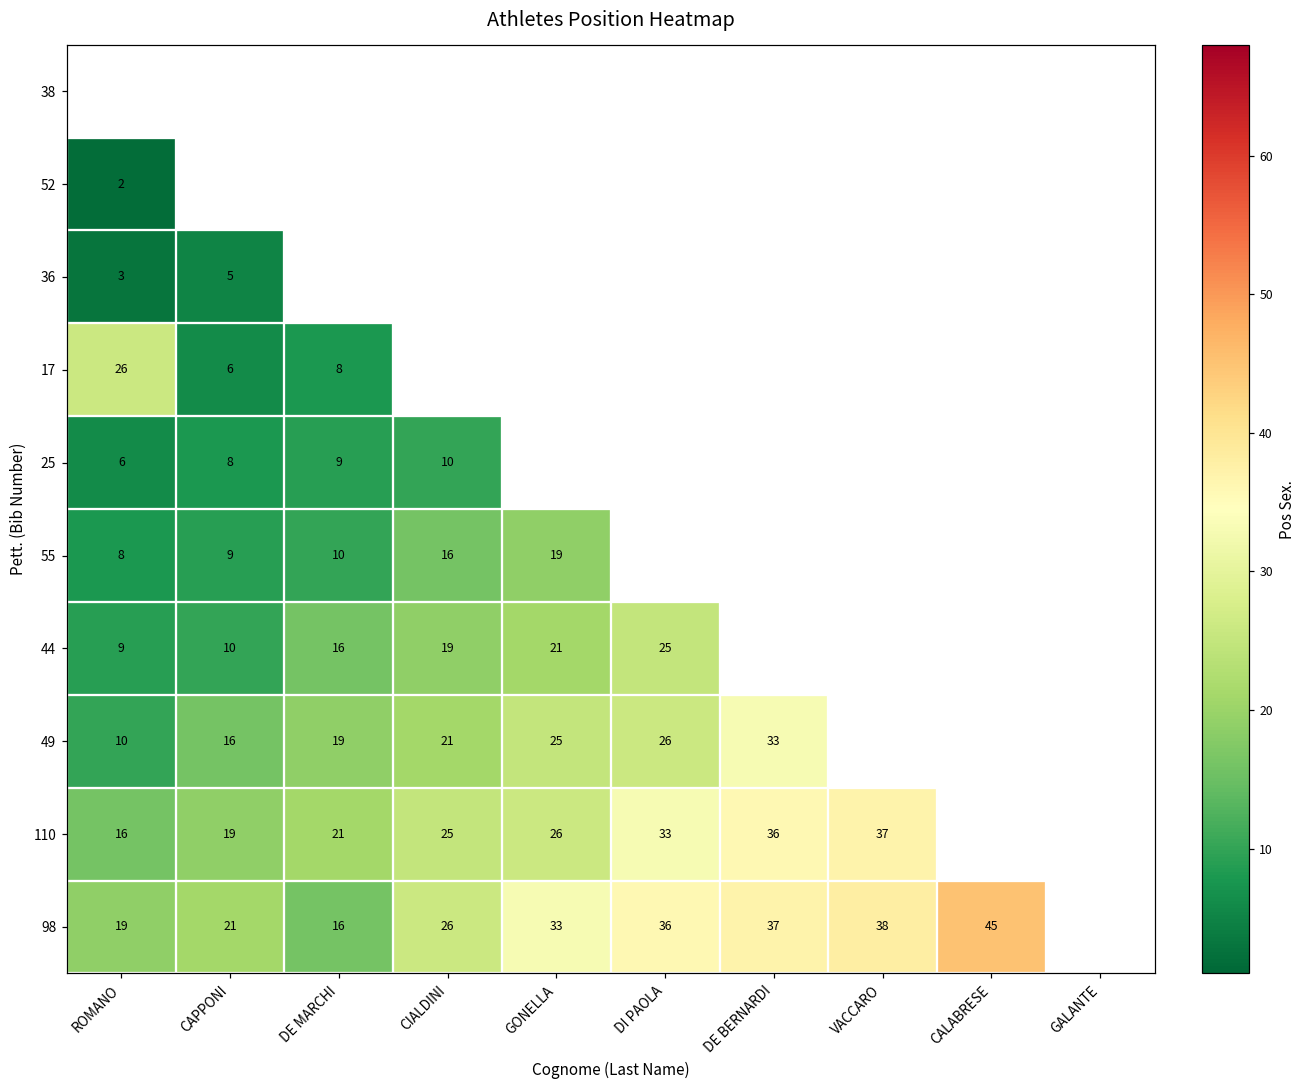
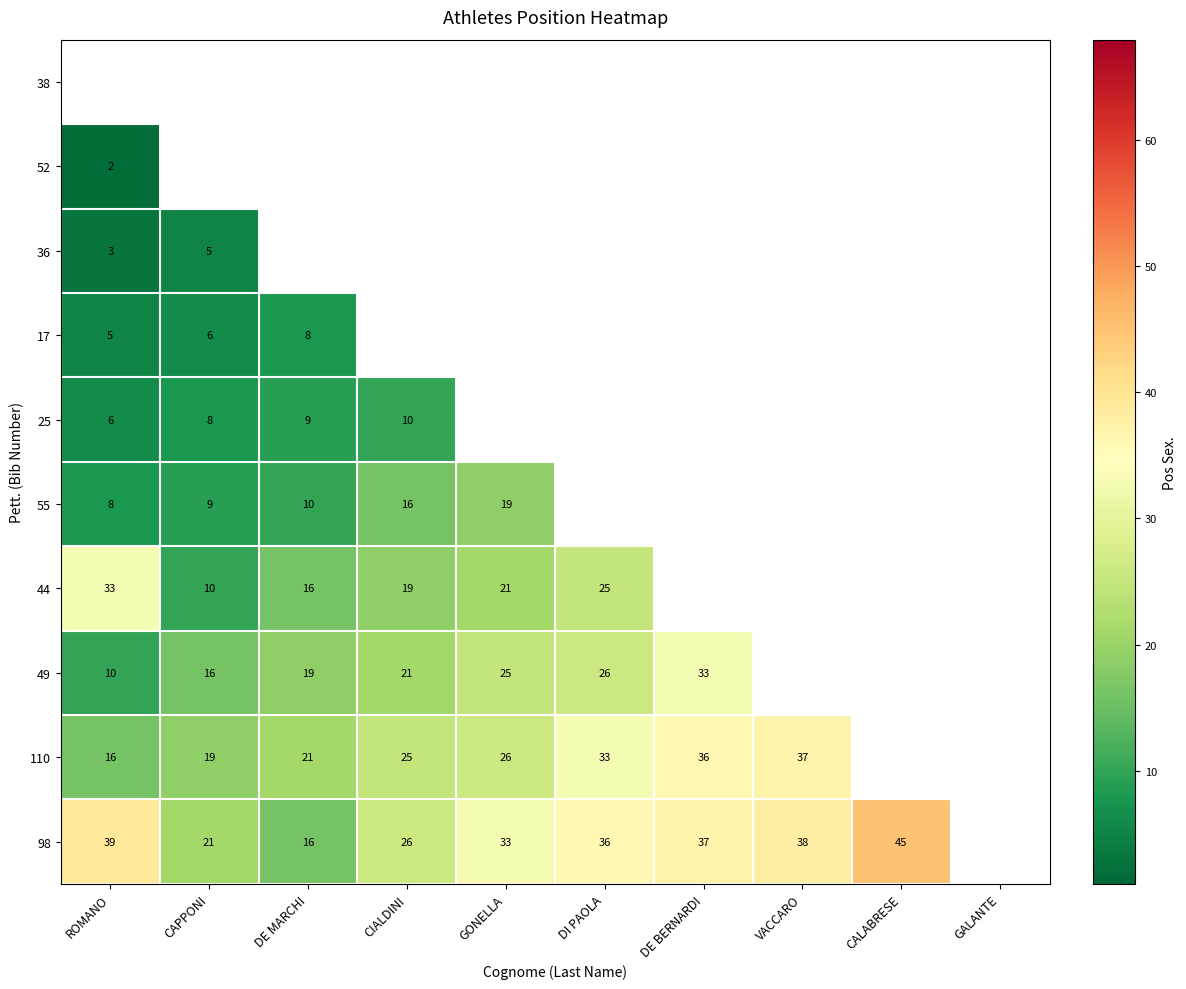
  {
    "52": {
      "ROMANO": 2
    },
    "36": {
      "ROMANO": 3,
      "CAPPONI": 5
    },
    "17": {
-     "ROMANO": 26,
+     "ROMANO": 5,
      "CAPPONI": 6,
      "DE MARCHI": 8
    },
    "25": {
      "ROMANO": 6,
      "CAPPONI": 8,
      "DE MARCHI": 9,
      "CIALDINI": 10
    },
    "55": {
      "ROMANO": 8,
      "CAPPONI": 9,
      "DE MARCHI": 10,
      "CIALDINI": 16,
      "GONELLA": 19
    },
    "44": {
-     "ROMANO": 9,
+     "ROMANO": 33,
      "CAPPONI": 10,
      "DE MARCHI": 16,
      "CIALDINI": 19,
      "GONELLA": 21,
      "DI PAOLA": 25
    },
    "49": {
      "ROMANO": 10,
      "CAPPONI": 16,
      "DE MARCHI": 19,
      "CIALDINI": 21,
      "GONELLA": 25,
      "DI PAOLA": 26,
      "DE BERNARDI": 33
    },
    "110": {
      "ROMANO": 16,
      "CAPPONI": 19,
      "DE MARCHI": 21,
      "CIALDINI": 25,
      "GONELLA": 26,
      "DI PAOLA": 33,
      "DE BERNARDI": 36,
      "VACCARO": 37
    },
    "98": {
-     "ROMANO": 19,
+     "ROMANO": 39,
      "CAPPONI": 21,
      "DE MARCHI": 16,
      "CIALDINI": 26,
      "GONELLA": 33,
      "DI PAOLA": 36,
      "DE BERNARDI": 37,
      "VACCARO": 38,
      "CALABRESE": 45
    }
  }
